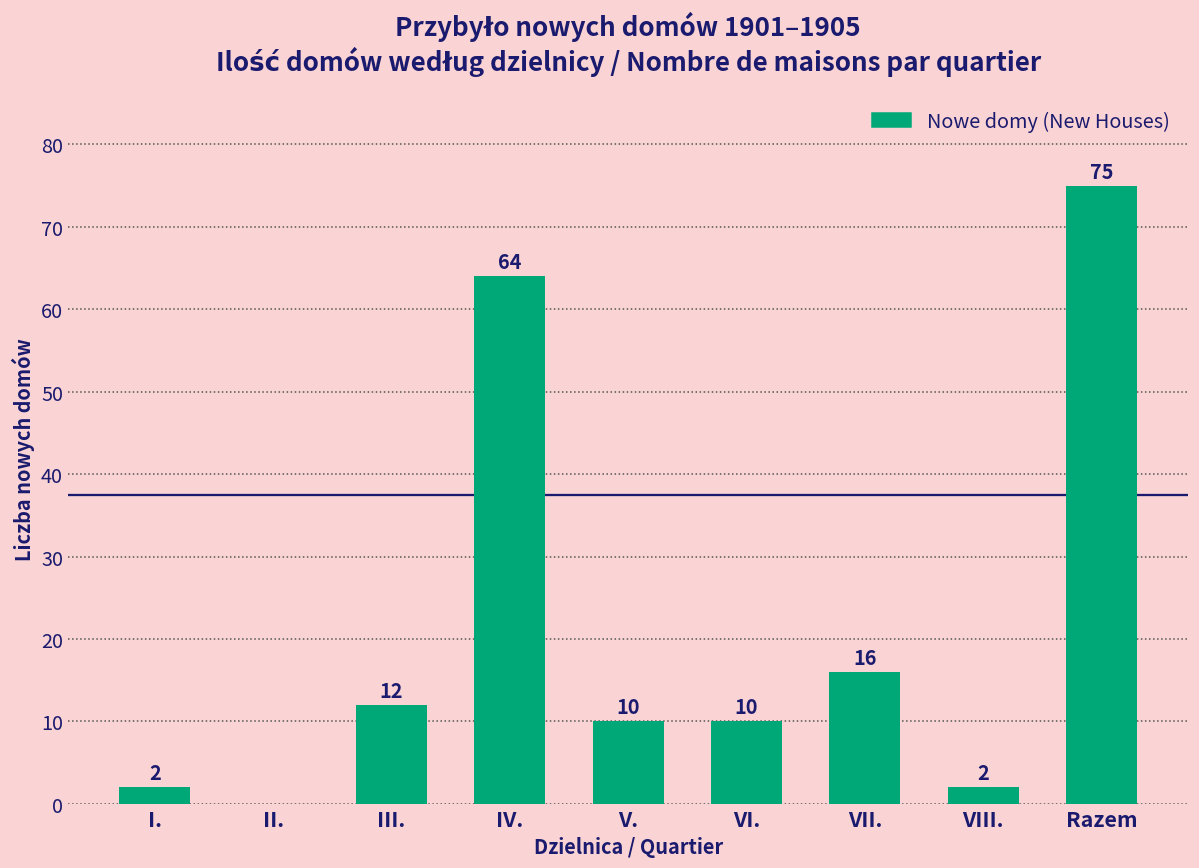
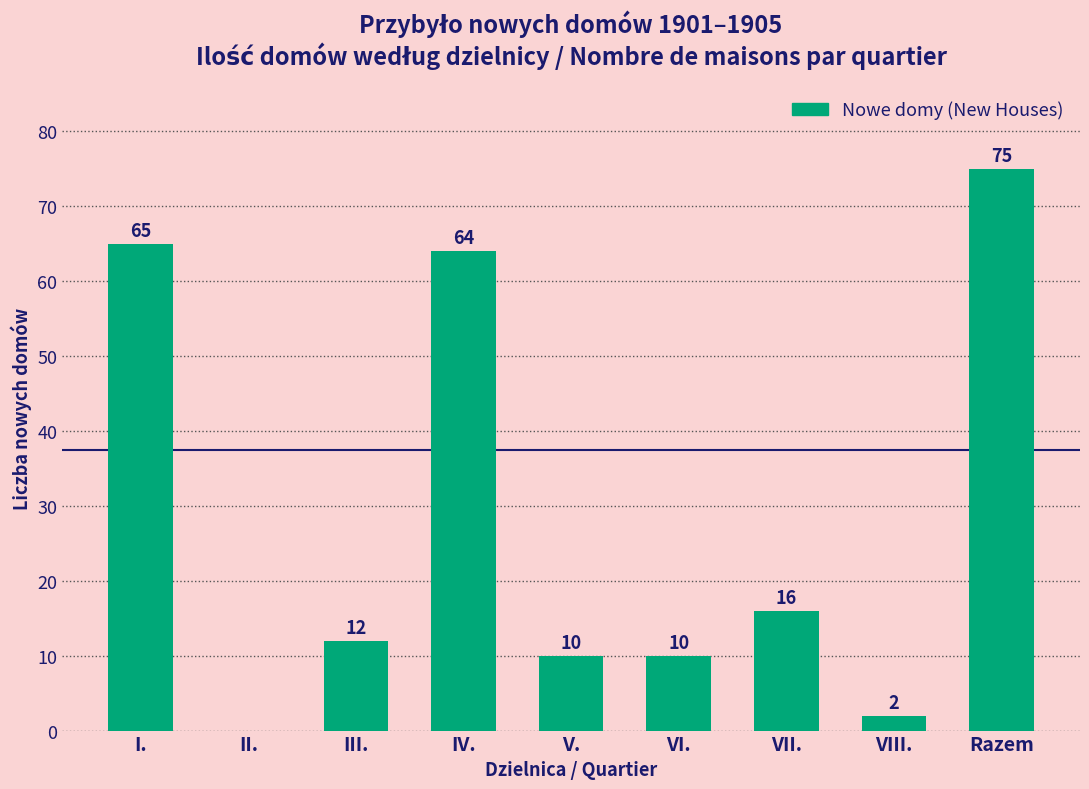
  {
-   "I.": 2,
+   "I.": 65,
    "III.": 12,
    "IV.": 64,
    "V.": 10,
    "VI.": 10,
    "VII.": 16,
    "VIII.": 2,
    "Razem": 75
  }
